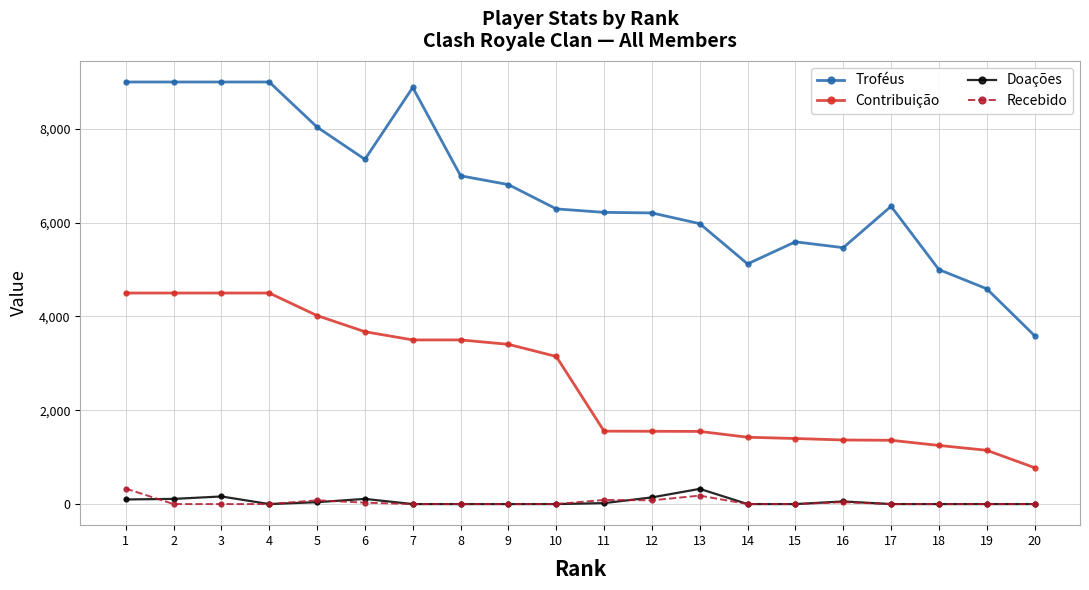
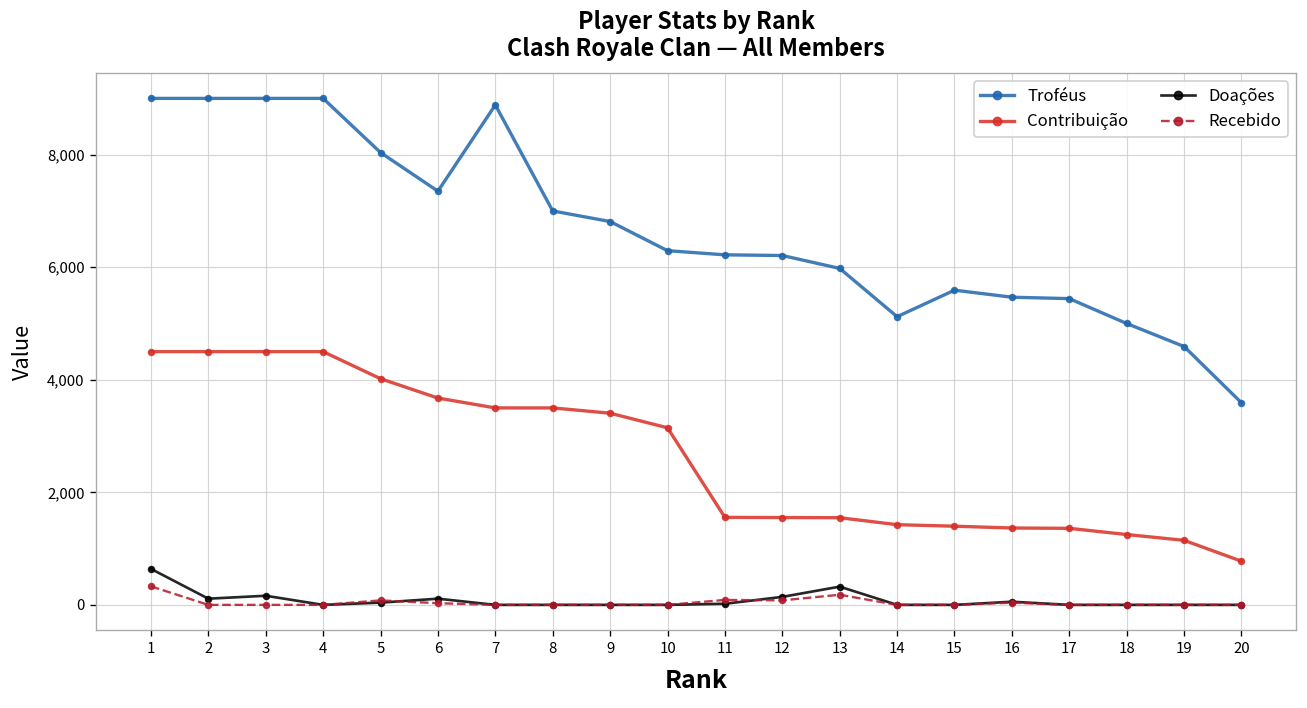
  {
    "Troféus": {
      "1": "9,000",
      "2": "9,000",
      "3": "9,000",
      "4": "9,000",
      "5": "8,000",
      "6": "7,400",
      "7": "8,900",
      "8": "7,000",
      "9": "6,800",
      "10": "6,300",
      "11": "6,200",
      "12": "6,200",
      "13": "6,000",
      "14": "5,100",
      "15": "5,600",
      "16": "5,500",
-     "17": "6,300",
+     "17": "5,400",
      "18": "5,000",
      "19": "4,600",
      "20": "3,600"
    },
    "Doações": {
-     "1": "100",
+     "1": "600",
      "2": "100",
      "3": "200",
      "6": "100",
      "11": "0",
      "12": "100",
      "13": "300"
    }
  }
